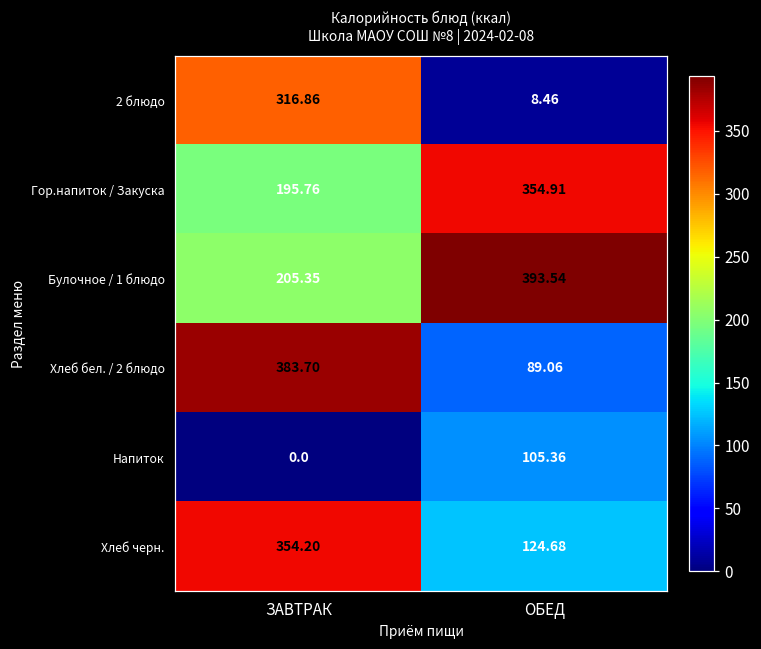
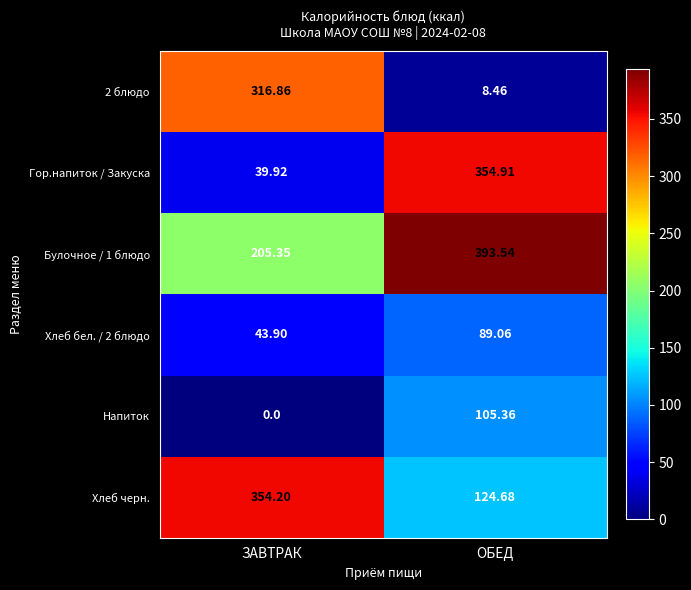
  {
    "2 блюдо": {
      "ЗАВТРАК": 316.86,
      "ОБЕД": 8.46
    },
    "Гор.напиток / Закуска": {
-     "ЗАВТРАК": 195.76,
+     "ЗАВТРАК": 39.92,
      "ОБЕД": 354.91
    },
    "Булочное / 1 блюдо": {
      "ЗАВТРАК": 205.35,
      "ОБЕД": 393.54
    },
    "Хлеб бел. / 2 блюдо": {
-     "ЗАВТРАК": 383.70,
+     "ЗАВТРАК": 43.90,
      "ОБЕД": 89.06
    },
    "Напиток": {
      "ЗАВТРАК": 0.0,
      "ОБЕД": 105.36
    },
    "Хлеб черн.": {
      "ЗАВТРАК": 354.20,
      "ОБЕД": 124.68
    }
  }
